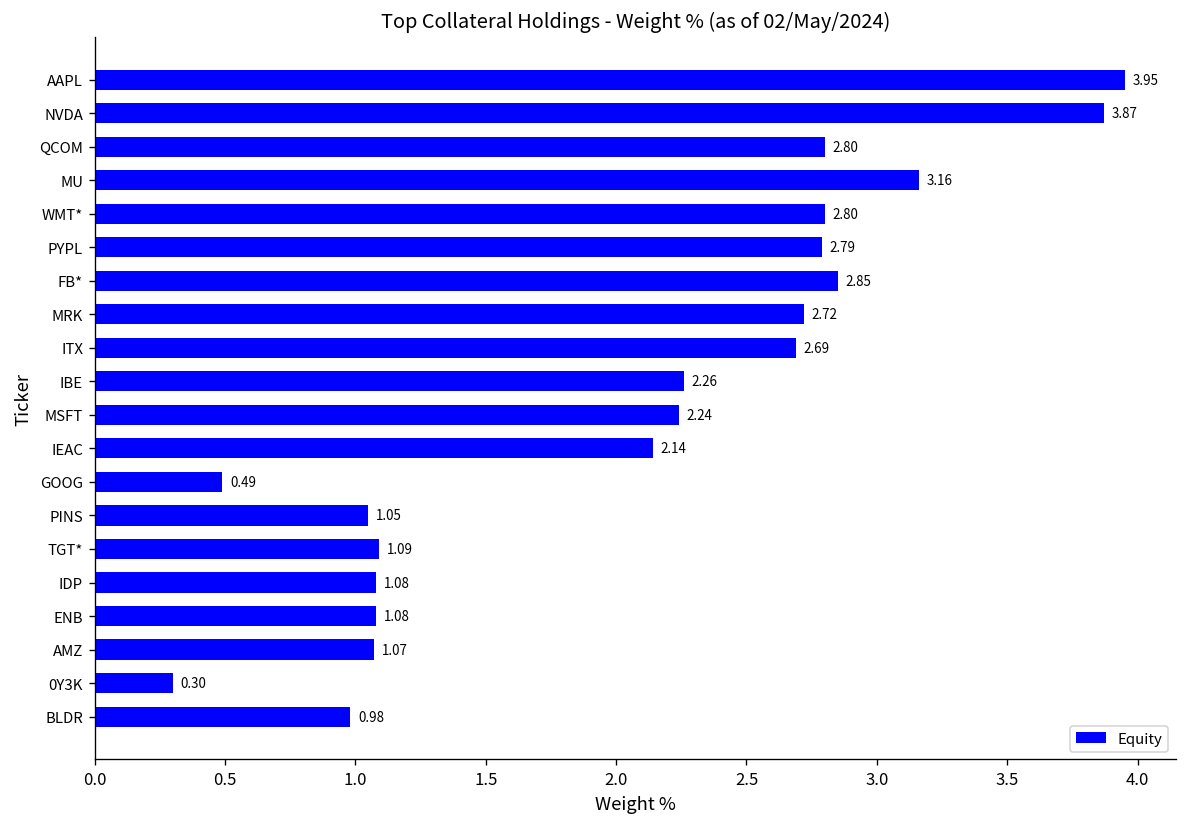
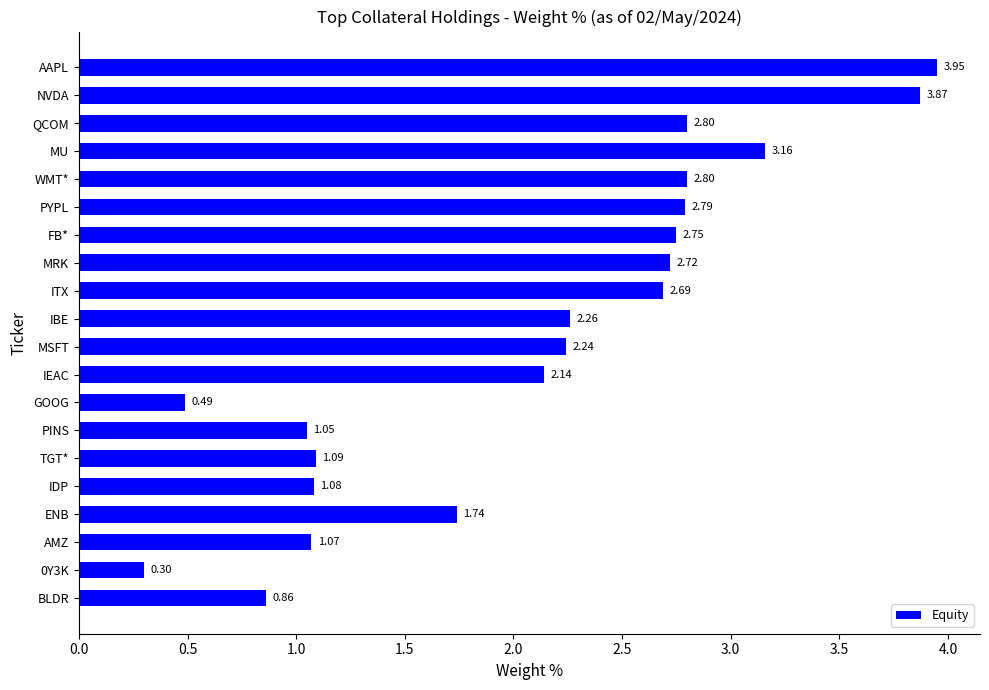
  {
    "AAPL": 3.95,
    "NVDA": 3.87,
    "QCOM": 2.80,
    "MU": 3.16,
    "WMT*": 2.80,
    "PYPL": 2.79,
-   "FB*": 2.85,
+   "FB*": 2.75,
    "MRK": 2.72,
    "ITX": 2.69,
    "IBE": 2.26,
    "MSFT": 2.24,
    "IEAC": 2.14,
    "GOOG": 0.49,
    "PINS": 1.05,
    "TGT*": 1.09,
    "IDP": 1.08,
-   "ENB": 1.08,
+   "ENB": 1.74,
    "AMZ": 1.07,
    "0Y3K": 0.30,
-   "BLDR": 0.98
+   "BLDR": 0.86
  }
